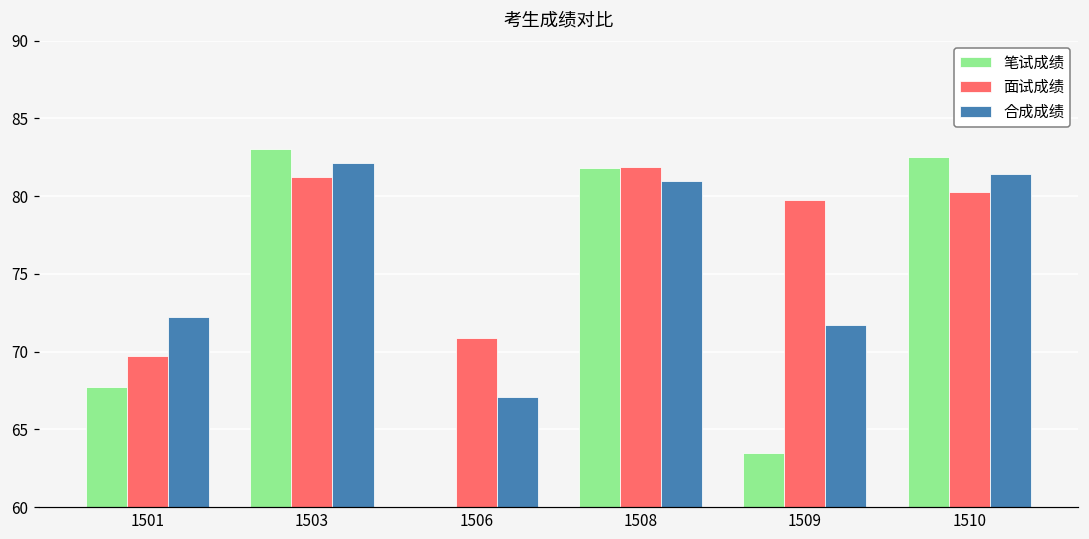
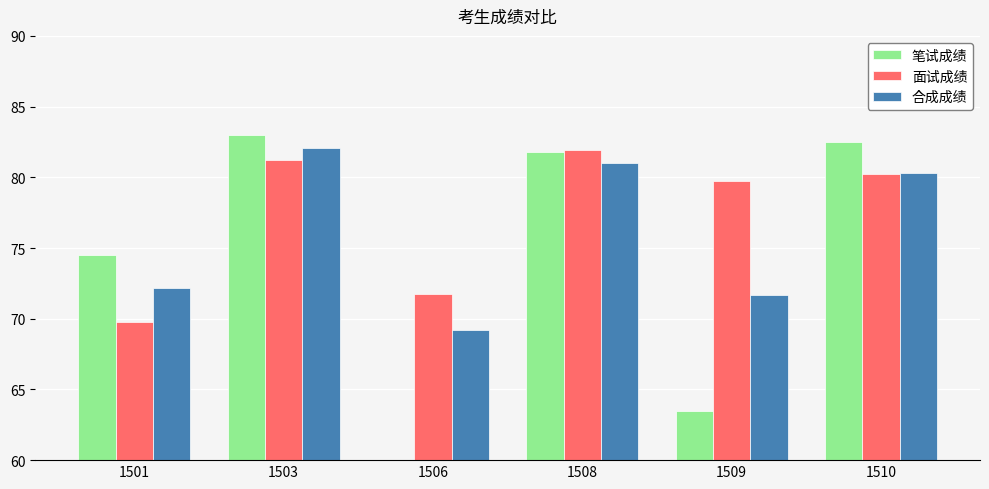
  {
    "笔试成绩": {
-     "1501": 67.7,
+     "1501": 74.5,
      "1503": 83.0,
      "1506": 59.9,
      "1508": 81.8,
      "1509": 63.5,
      "1510": 82.5
    },
    "面试成绩": {
      "1501": 69.8,
      "1503": 81.3,
-     "1506": 70.9,
+     "1506": 71.8,
      "1508": 81.9,
      "1509": 79.8,
      "1510": 80.3
    },
    "合成成绩": {
      "1501": 72.2,
      "1503": 82.1,
-     "1506": 67.1,
+     "1506": 69.2,
      "1508": 81.0,
      "1509": 71.7,
-     "1510": 81.4
+     "1510": 80.3
    }
  }
